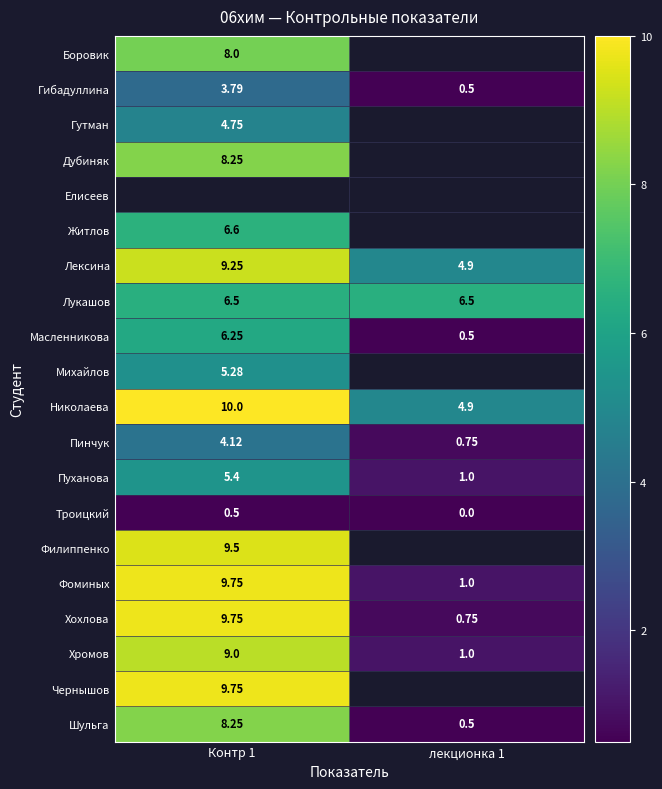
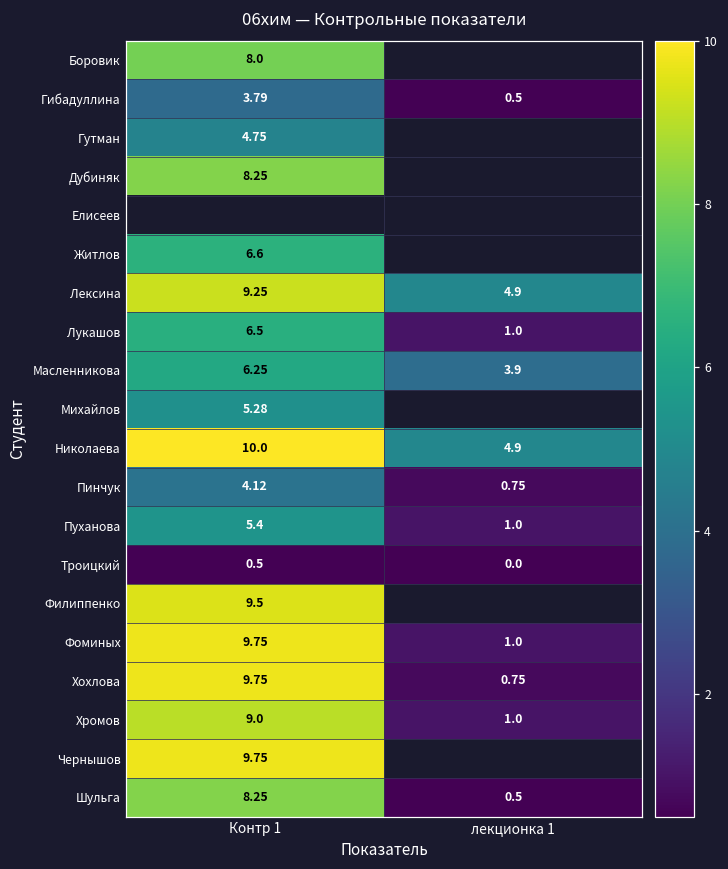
  {
    "Боровик": {
      "Контр 1": 8.0
    },
    "Гибадуллина": {
      "Контр 1": 3.79,
      "лекционка 1": 0.5
    },
    "Гутман": {
      "Контр 1": 4.75
    },
    "Дубиняк": {
      "Контр 1": 8.25
    },
    "Житлов": {
      "Контр 1": 6.6
    },
    "Лексина": {
      "Контр 1": 9.25,
      "лекционка 1": 4.9
    },
    "Лукашов": {
      "Контр 1": 6.5,
-     "лекционка 1": 6.5
+     "лекционка 1": 1.0
    },
    "Масленникова": {
      "Контр 1": 6.25,
-     "лекционка 1": 0.5
+     "лекционка 1": 3.9
    },
    "Михайлов": {
      "Контр 1": 5.28
    },
    "Николаева": {
      "Контр 1": 10.0,
      "лекционка 1": 4.9
    },
    "Пинчук": {
      "Контр 1": 4.12,
      "лекционка 1": 0.75
    },
    "Пуханова": {
      "Контр 1": 5.4,
      "лекционка 1": 1.0
    },
    "Троицкий": {
      "Контр 1": 0.5,
      "лекционка 1": 0.0
    },
    "Филиппенко": {
      "Контр 1": 9.5
    },
    "Фоминых": {
      "Контр 1": 9.75,
      "лекционка 1": 1.0
    },
    "Хохлова": {
      "Контр 1": 9.75,
      "лекционка 1": 0.75
    },
    "Хромов": {
      "Контр 1": 9.0,
      "лекционка 1": 1.0
    },
    "Чернышов": {
      "Контр 1": 9.75
    },
    "Шульга": {
      "Контр 1": 8.25,
      "лекционка 1": 0.5
    }
  }
